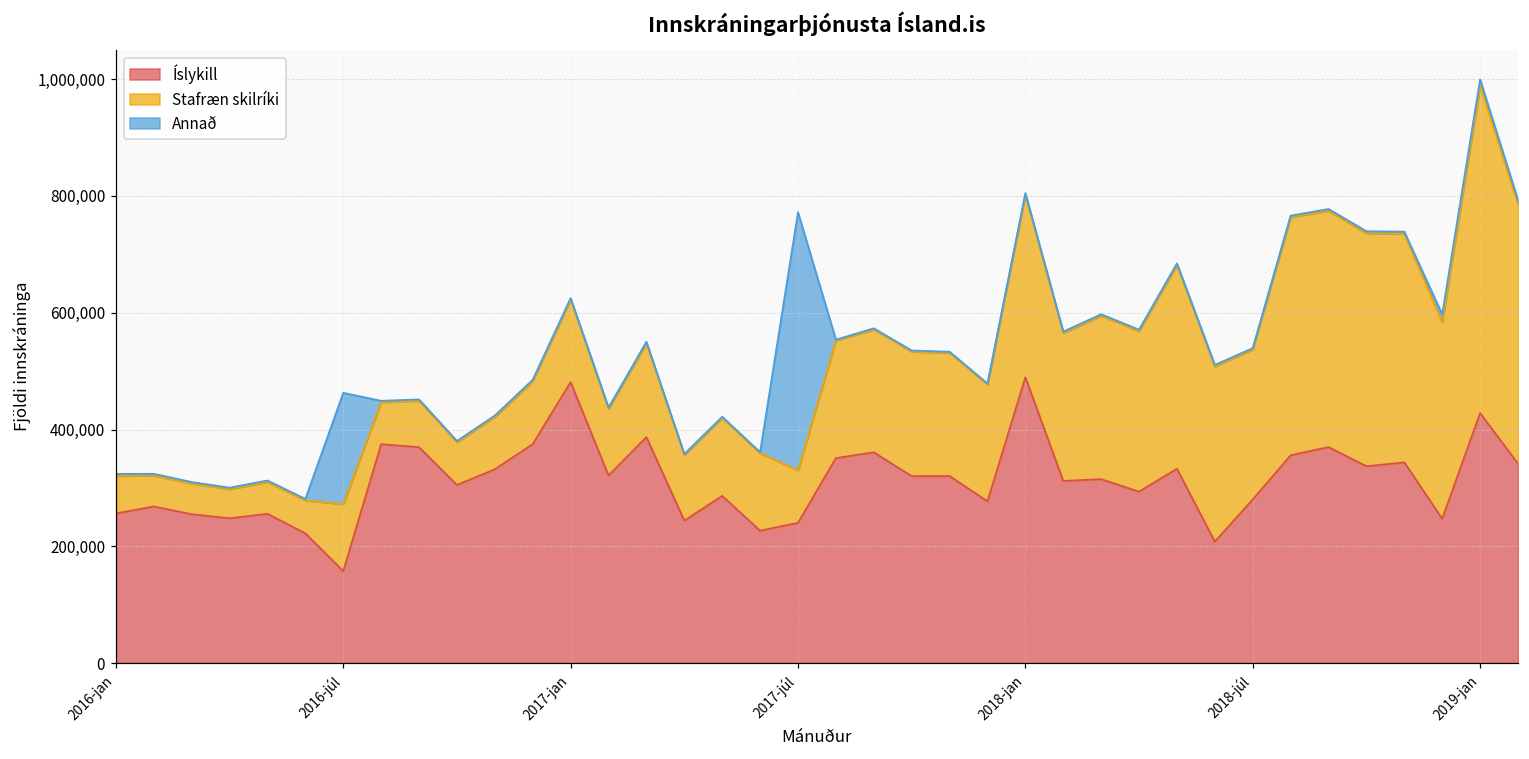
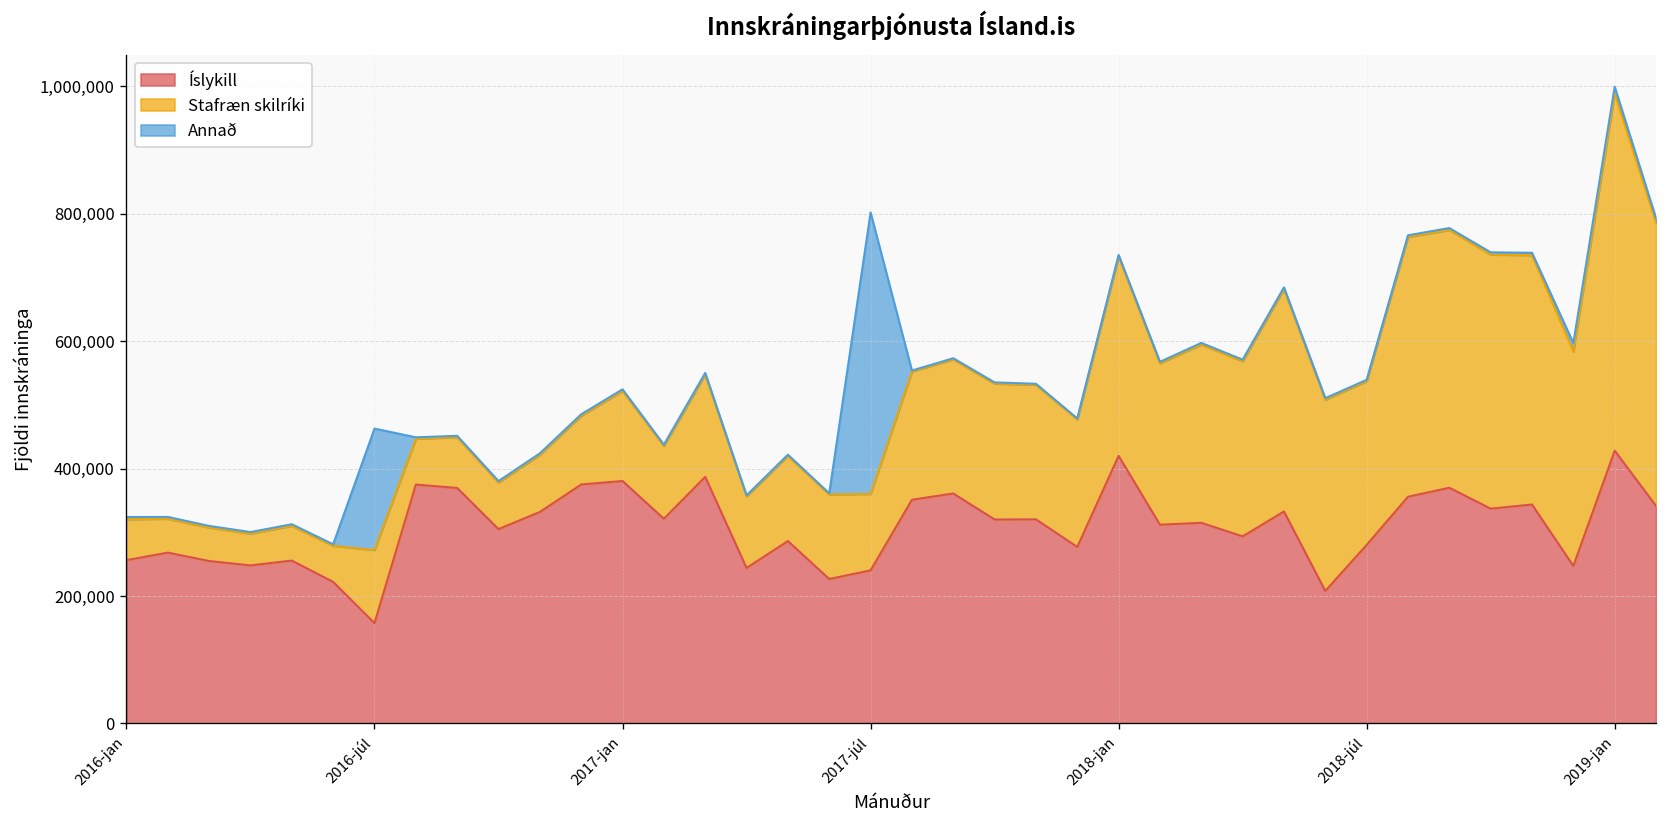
  {
    "Íslykill": {
      "2016-jan": "260,000",
      "2016-júl": "160,000",
-     "2017-jan": "480,000",
+     "2017-jan": "380,000",
      "2017-júl": "240,000",
-     "2018-jan": "490,000",
+     "2018-jan": "420,000",
      "2018-júl": "280,000",
      "2019-jan": "430,000"
    },
    "Stafræn skilríki": {
      "2016-júl": "110,000",
-     "2017-júl": "90,000",
+     "2017-júl": "120,000",
      "2019-jan": "560,000"
    },
    "Annað": {
      "2016-júl": "190,000",
      "2017-júl": "440,000",
      "2019-jan": "10,000"
    }
  }
